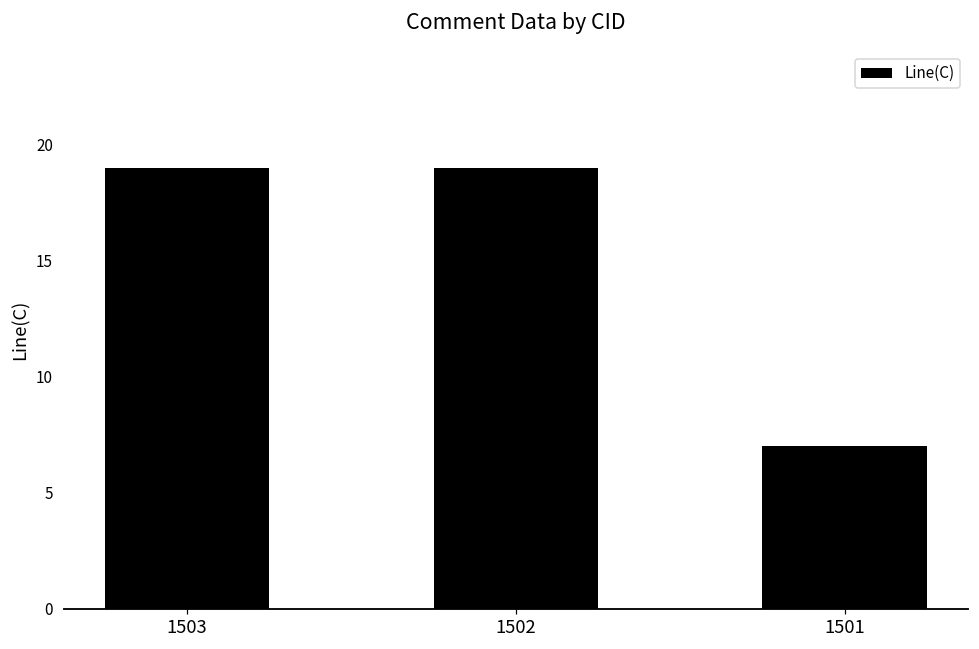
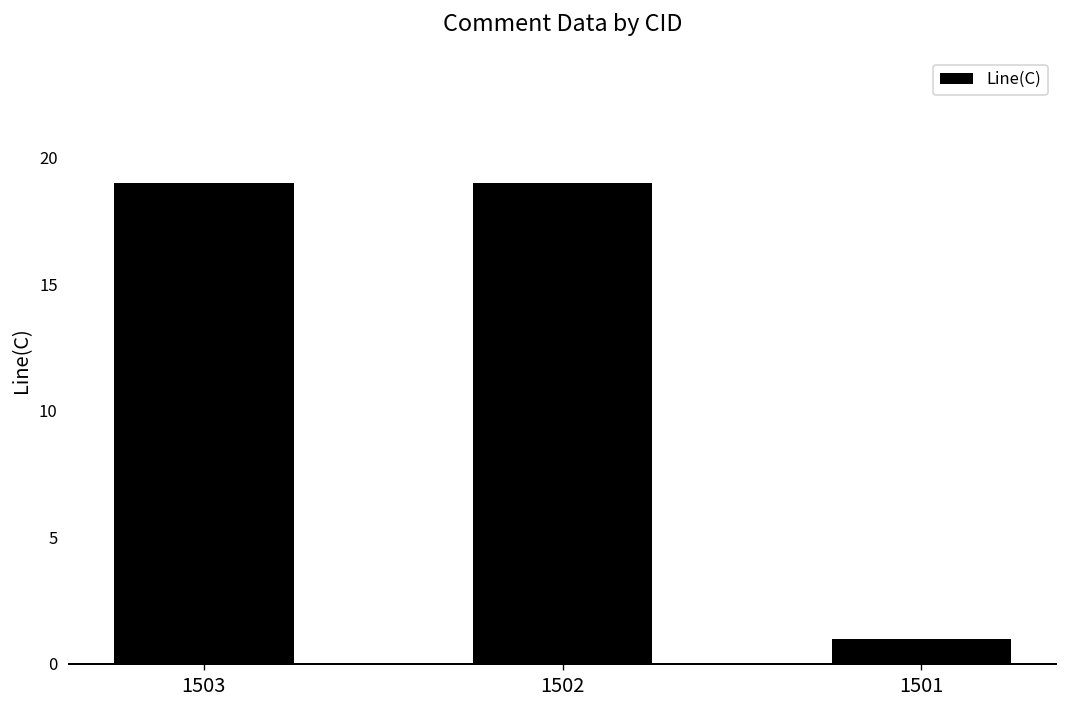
  {
    "1503": 19,
    "1502": 19,
-   "1501": 7
+   "1501": 1
  }
